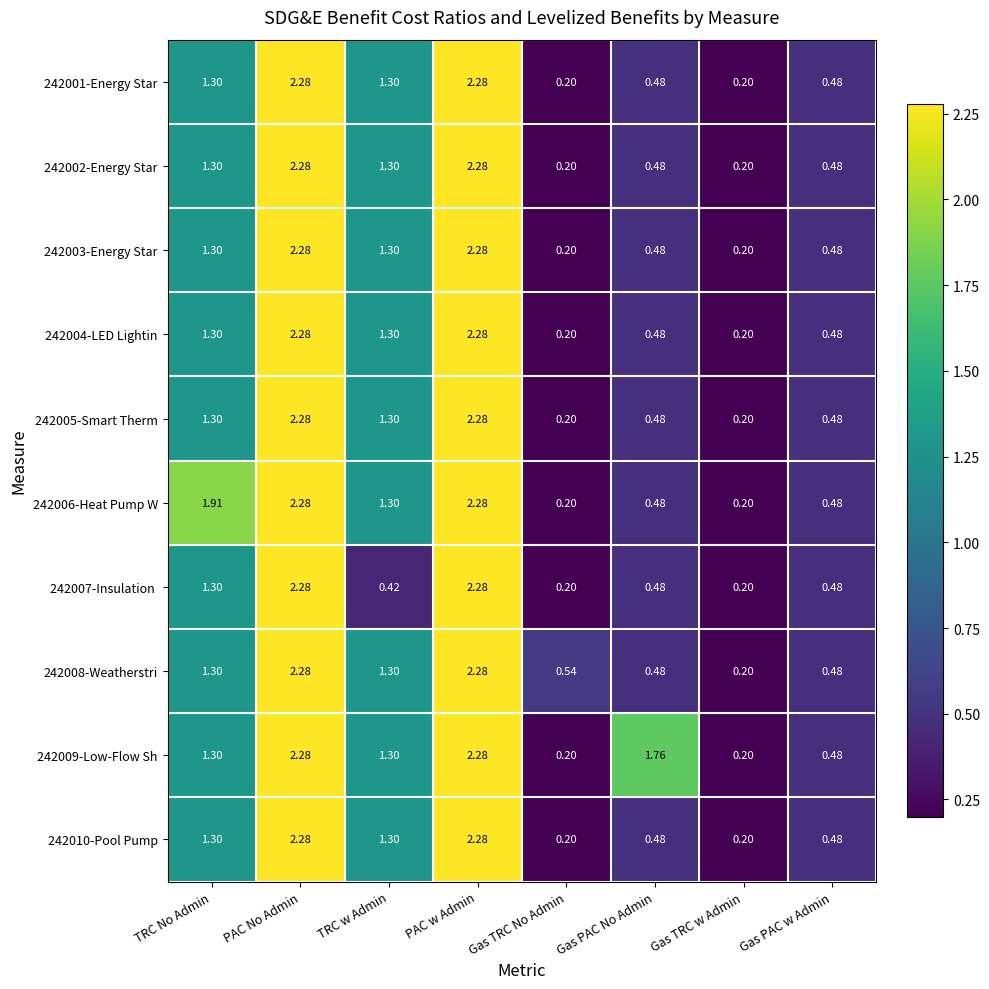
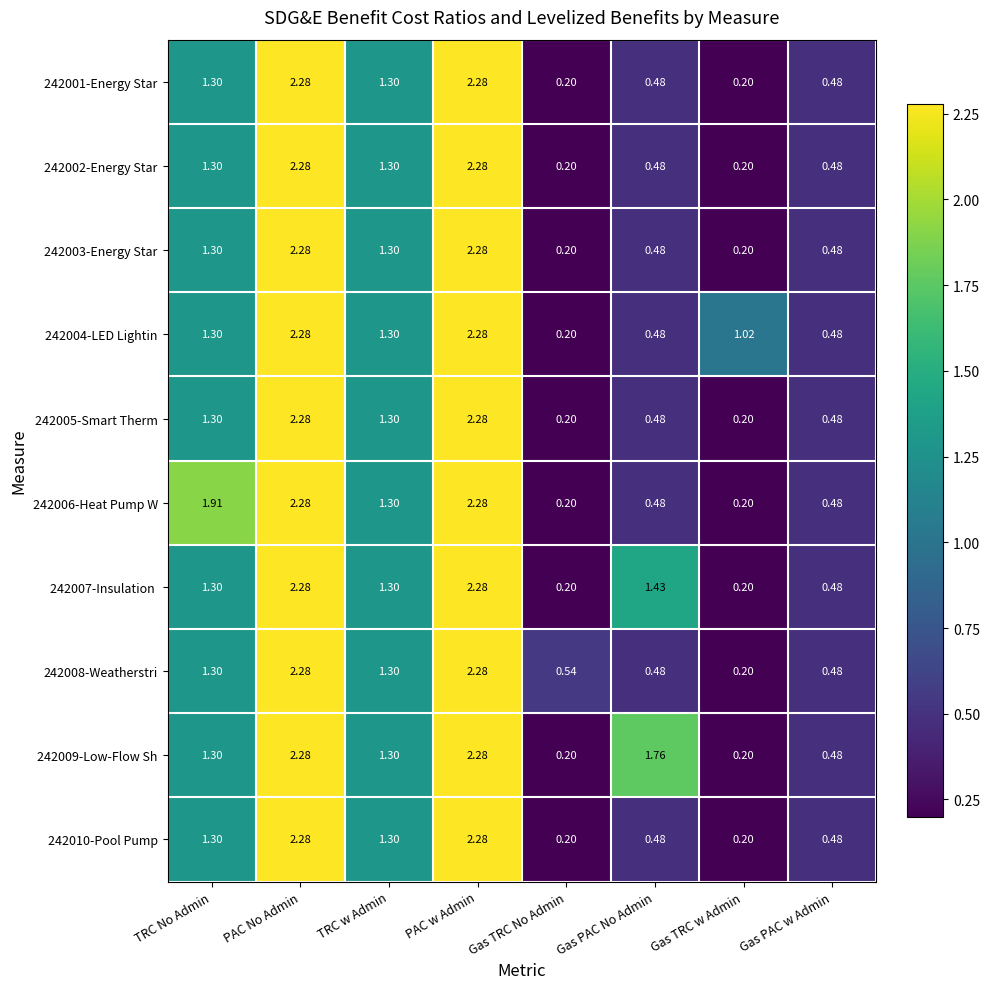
  {
    "242001-Energy Star": {
      "TRC No Admin": 1.30,
      "PAC No Admin": 2.28,
      "TRC w Admin": 1.30,
      "PAC w Admin": 2.28,
      "Gas TRC No Admin": 0.20,
      "Gas PAC No Admin": 0.48,
      "Gas TRC w Admin": 0.20,
      "Gas PAC w Admin": 0.48
    },
    "242002-Energy Star": {
      "TRC No Admin": 1.30,
      "PAC No Admin": 2.28,
      "TRC w Admin": 1.30,
      "PAC w Admin": 2.28,
      "Gas TRC No Admin": 0.20,
      "Gas PAC No Admin": 0.48,
      "Gas TRC w Admin": 0.20,
      "Gas PAC w Admin": 0.48
    },
    "242003-Energy Star": {
      "TRC No Admin": 1.30,
      "PAC No Admin": 2.28,
      "TRC w Admin": 1.30,
      "PAC w Admin": 2.28,
      "Gas TRC No Admin": 0.20,
      "Gas PAC No Admin": 0.48,
      "Gas TRC w Admin": 0.20,
      "Gas PAC w Admin": 0.48
    },
    "242004-LED Lightin": {
      "TRC No Admin": 1.30,
      "PAC No Admin": 2.28,
      "TRC w Admin": 1.30,
      "PAC w Admin": 2.28,
      "Gas TRC No Admin": 0.20,
      "Gas PAC No Admin": 0.48,
-     "Gas TRC w Admin": 0.20,
+     "Gas TRC w Admin": 1.02,
      "Gas PAC w Admin": 0.48
    },
    "242005-Smart Therm": {
      "TRC No Admin": 1.30,
      "PAC No Admin": 2.28,
      "TRC w Admin": 1.30,
      "PAC w Admin": 2.28,
      "Gas TRC No Admin": 0.20,
      "Gas PAC No Admin": 0.48,
      "Gas TRC w Admin": 0.20,
      "Gas PAC w Admin": 0.48
    },
    "242006-Heat Pump W": {
      "TRC No Admin": 1.91,
      "PAC No Admin": 2.28,
      "TRC w Admin": 1.30,
      "PAC w Admin": 2.28,
      "Gas TRC No Admin": 0.20,
      "Gas PAC No Admin": 0.48,
      "Gas TRC w Admin": 0.20,
      "Gas PAC w Admin": 0.48
    },
    "242007-Insulation": {
      "TRC No Admin": 1.30,
      "PAC No Admin": 2.28,
-     "TRC w Admin": 0.42,
+     "TRC w Admin": 1.30,
      "PAC w Admin": 2.28,
      "Gas TRC No Admin": 0.20,
-     "Gas PAC No Admin": 0.48,
+     "Gas PAC No Admin": 1.43,
      "Gas TRC w Admin": 0.20,
      "Gas PAC w Admin": 0.48
    },
    "242008-Weatherstri": {
      "TRC No Admin": 1.30,
      "PAC No Admin": 2.28,
      "TRC w Admin": 1.30,
      "PAC w Admin": 2.28,
      "Gas TRC No Admin": 0.54,
      "Gas PAC No Admin": 0.48,
      "Gas TRC w Admin": 0.20,
      "Gas PAC w Admin": 0.48
    },
    "242009-Low-Flow Sh": {
      "TRC No Admin": 1.30,
      "PAC No Admin": 2.28,
      "TRC w Admin": 1.30,
      "PAC w Admin": 2.28,
      "Gas TRC No Admin": 0.20,
      "Gas PAC No Admin": 1.76,
      "Gas TRC w Admin": 0.20,
      "Gas PAC w Admin": 0.48
    },
    "242010-Pool Pump": {
      "TRC No Admin": 1.30,
      "PAC No Admin": 2.28,
      "TRC w Admin": 1.30,
      "PAC w Admin": 2.28,
      "Gas TRC No Admin": 0.20,
      "Gas PAC No Admin": 0.48,
      "Gas TRC w Admin": 0.20,
      "Gas PAC w Admin": 0.48
    }
  }
